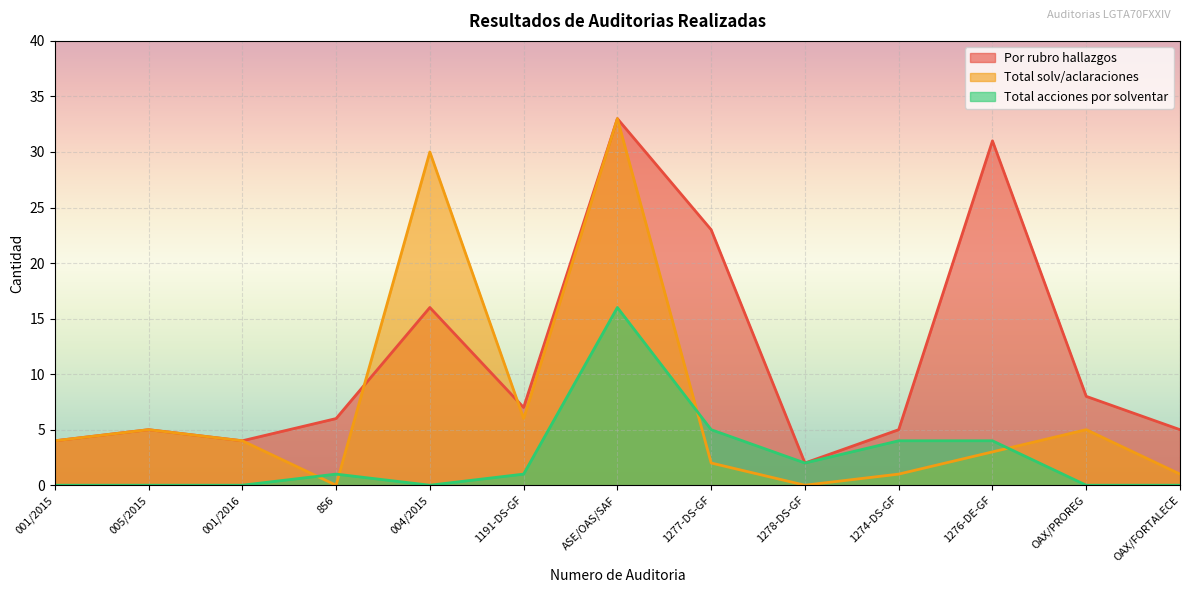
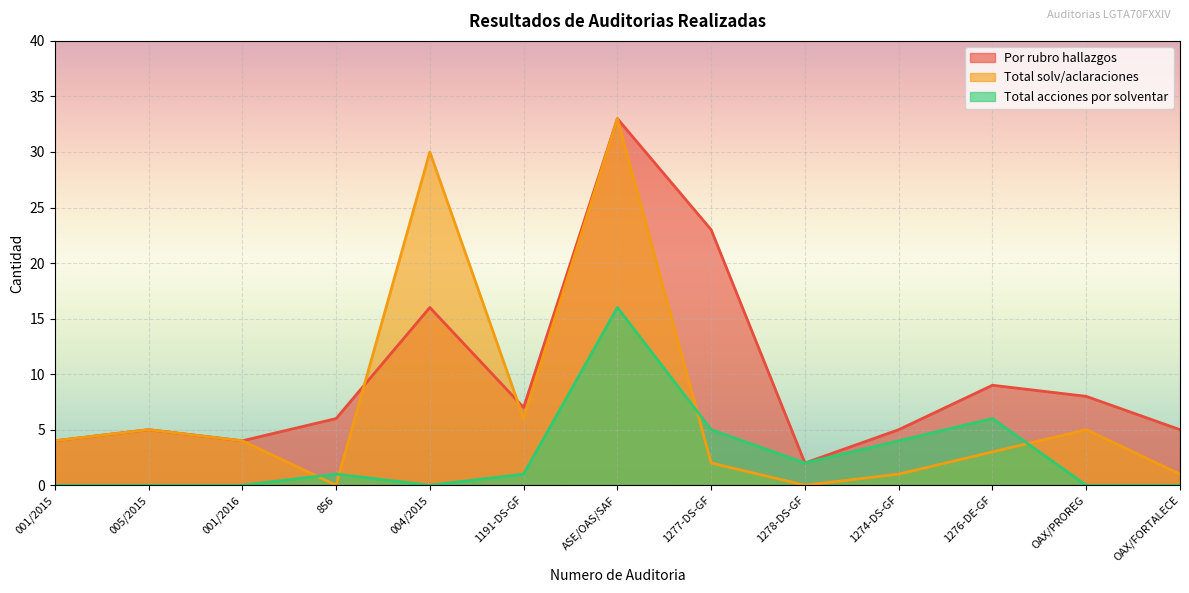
  {
    "Por rubro hallazgos": {
      "856": 6,
      "004/2015": 16,
      "1191-DS-GF": 7,
      "1277-DS-GF": 23,
      "1274-DS-GF": 5,
-     "1276-DE-GF": 31,
+     "1276-DE-GF": 9,
      "OAX/PROREG": 8,
      "OAX/FORTALECE": 5
    },
    "Total solv/aclaraciones": {
      "856": 0,
      "004/2015": 30,
      "1191-DS-GF": 6,
      "1277-DS-GF": 2,
      "1278-DS-GF": 0,
      "1274-DS-GF": 1,
      "1276-DE-GF": 3,
      "OAX/PROREG": 5,
      "OAX/FORTALECE": 1
    },
    "Total acciones por solventar": {
      "001/2015": 0,
      "005/2015": 0,
      "001/2016": 0,
      "856": 1,
      "004/2015": 0,
      "1191-DS-GF": 1,
      "ASE/OAS/SAF": 16,
      "1277-DS-GF": 5,
      "1274-DS-GF": 4,
-     "1276-DE-GF": 4,
+     "1276-DE-GF": 6,
      "OAX/PROREG": 0,
      "OAX/FORTALECE": 0
    }
  }
